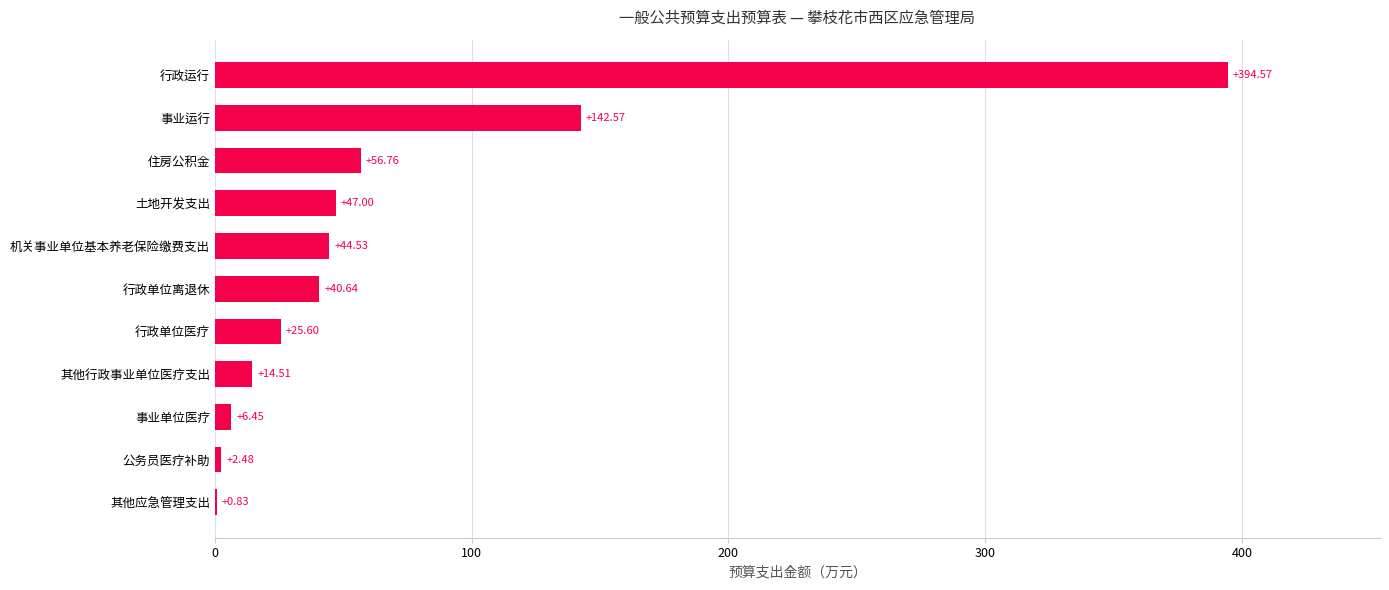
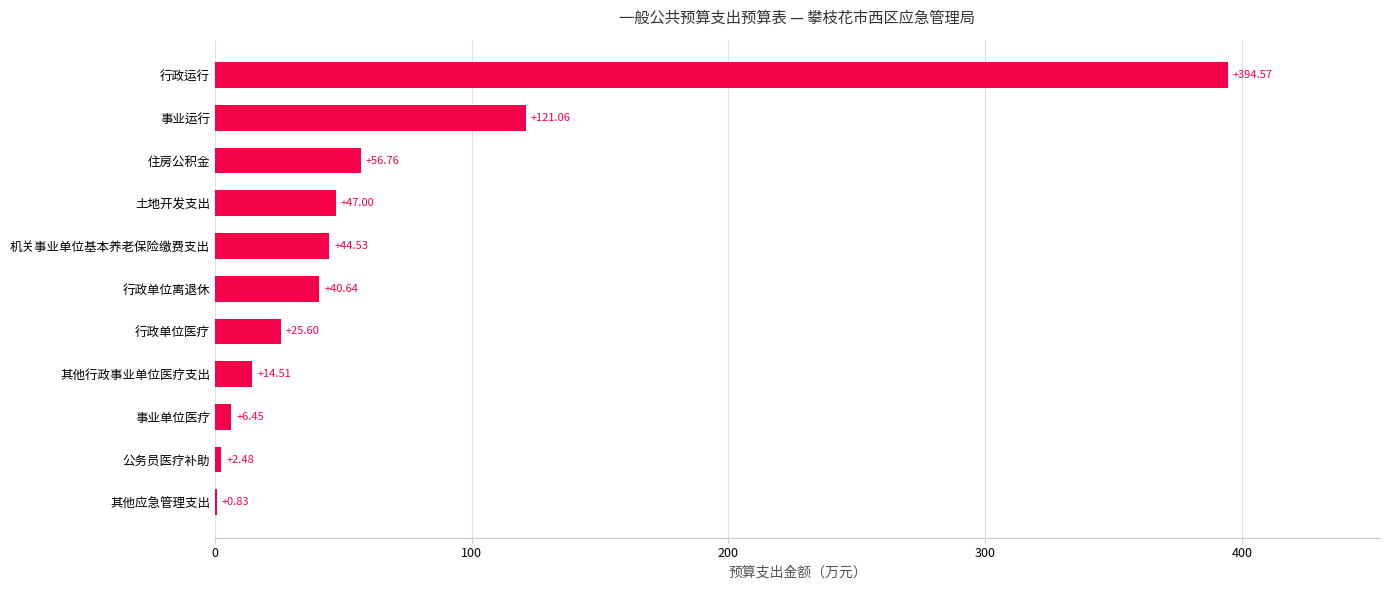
  {
    "行政运行": "+394.57",
-   "事业运行": "+142.57",
+   "事业运行": "+121.06",
    "住房公积金": "+56.76",
    "土地开发支出": "+47.00",
    "机关事业单位基本养老保险缴费支出": "+44.53",
    "行政单位离退休": "+40.64",
    "行政单位医疗": "+25.60",
    "其他行政事业单位医疗支出": "+14.51",
    "事业单位医疗": "+6.45",
    "公务员医疗补助": "+2.48",
    "其他应急管理支出": "+0.83"
  }
